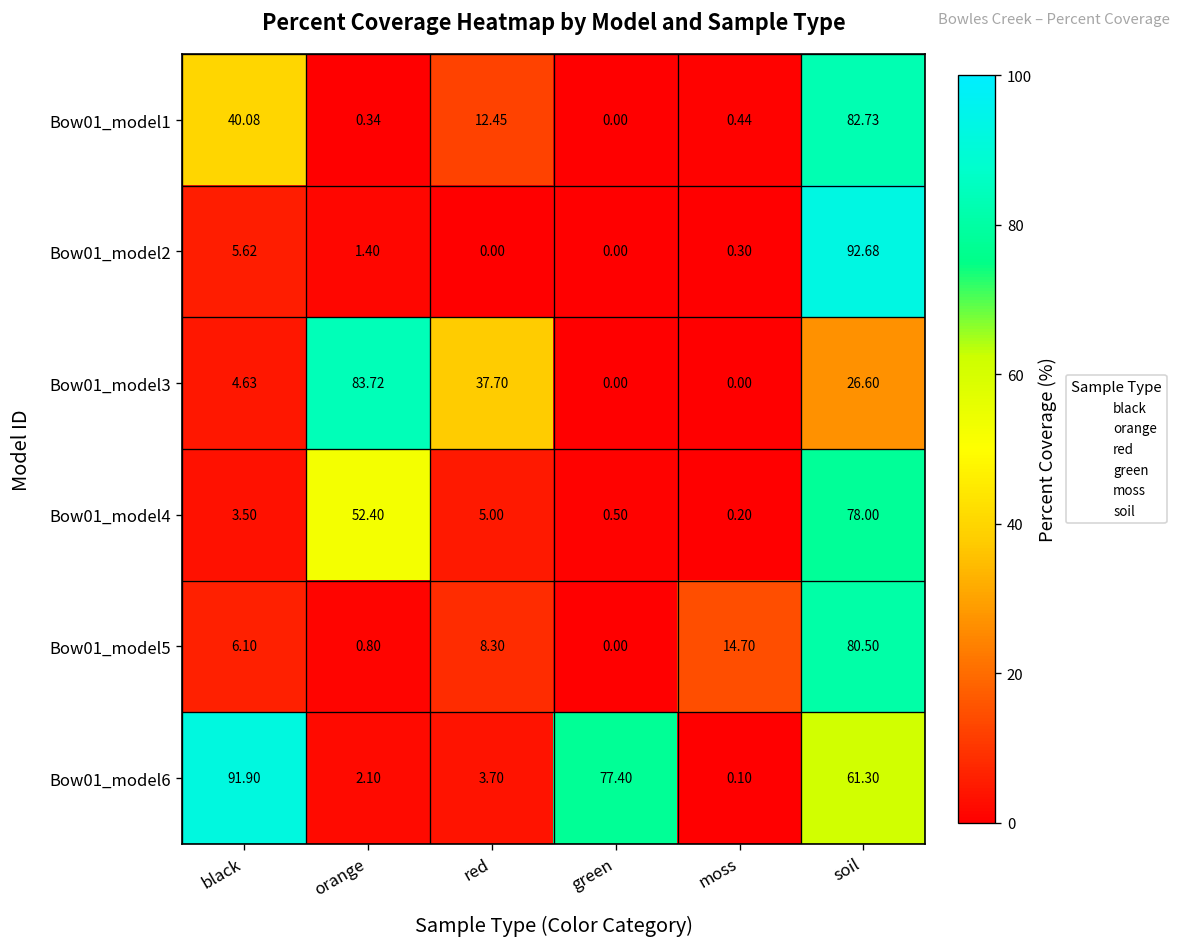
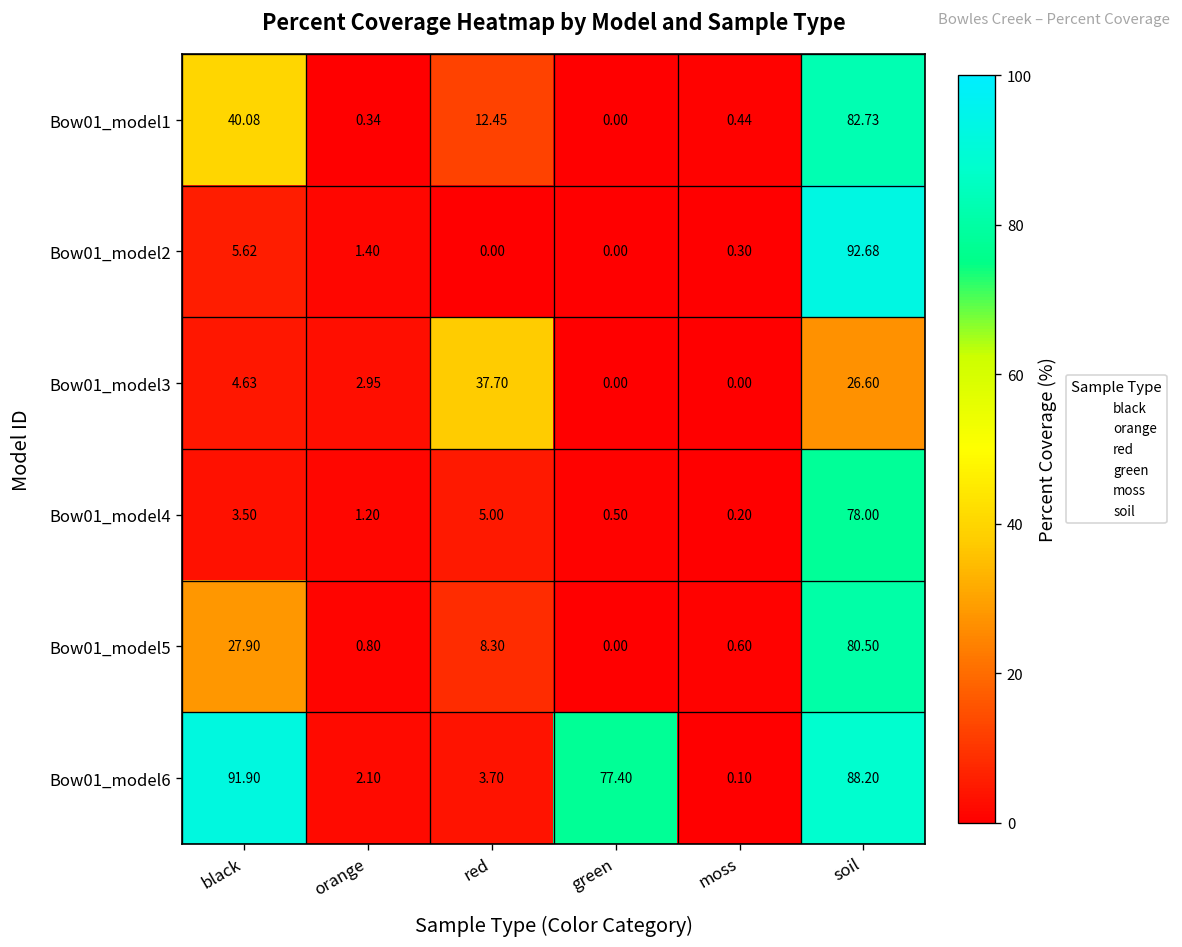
  {
    "Bow01_model1": {
      "black": 40.08,
      "orange": 0.34,
      "red": 12.45,
      "green": 0.00,
      "moss": 0.44,
      "soil": 82.73
    },
    "Bow01_model2": {
      "black": 5.62,
      "orange": 1.40,
      "red": 0.00,
      "green": 0.00,
      "moss": 0.30,
      "soil": 92.68
    },
    "Bow01_model3": {
      "black": 4.63,
-     "orange": 83.72,
+     "orange": 2.95,
      "red": 37.70,
      "green": 0.00,
      "moss": 0.00,
      "soil": 26.60
    },
    "Bow01_model4": {
      "black": 3.50,
-     "orange": 52.40,
+     "orange": 1.20,
      "red": 5.00,
      "green": 0.50,
      "moss": 0.20,
      "soil": 78.00
    },
    "Bow01_model5": {
-     "black": 6.10,
+     "black": 27.90,
      "orange": 0.80,
      "red": 8.30,
      "green": 0.00,
-     "moss": 14.70,
+     "moss": 0.60,
      "soil": 80.50
    },
    "Bow01_model6": {
      "black": 91.90,
      "orange": 2.10,
      "red": 3.70,
      "green": 77.40,
      "moss": 0.10,
-     "soil": 61.30
+     "soil": 88.20
    }
  }
